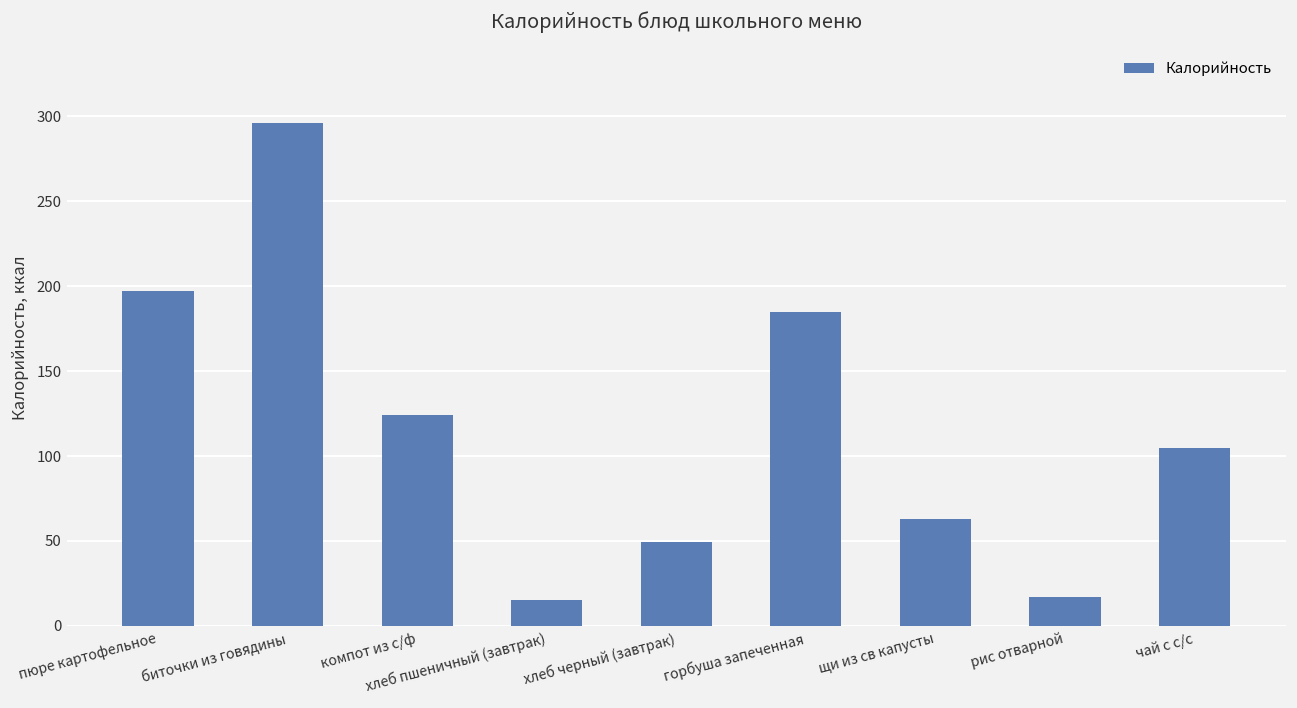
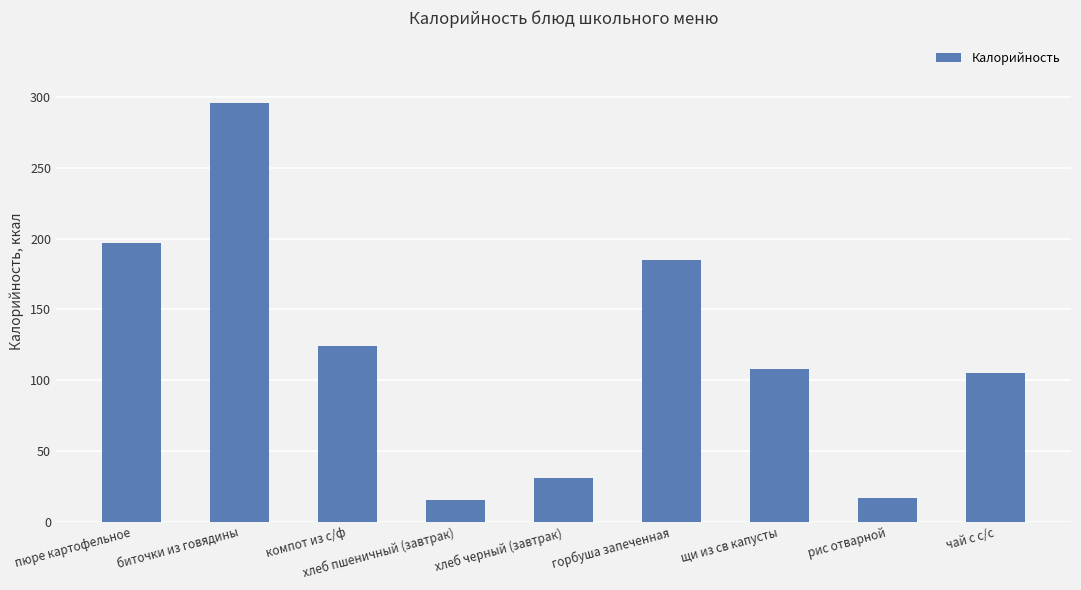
  {
    "пюре картофельное": 197,
    "биточки из говядины": 296,
    "компот из с/ф": 124,
    "хлеб пшеничный (завтрак)": 15,
-   "хлеб черный (завтрак)": 50,
+   "хлеб черный (завтрак)": 31,
    "горбуша запеченная": 185,
-   "щи из св капусты": 63,
+   "щи из св капусты": 108,
    "рис отварной": 17,
    "чай с с/с": 105
  }
